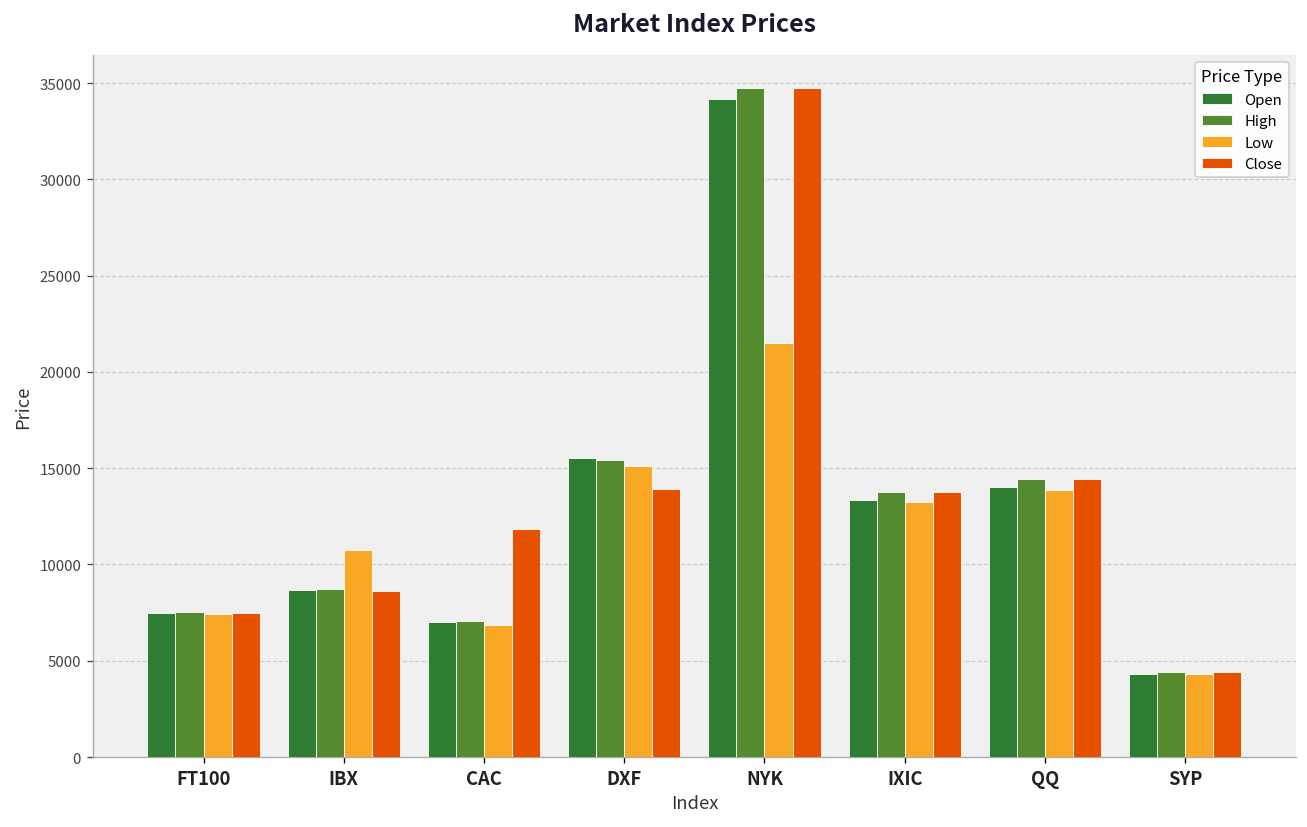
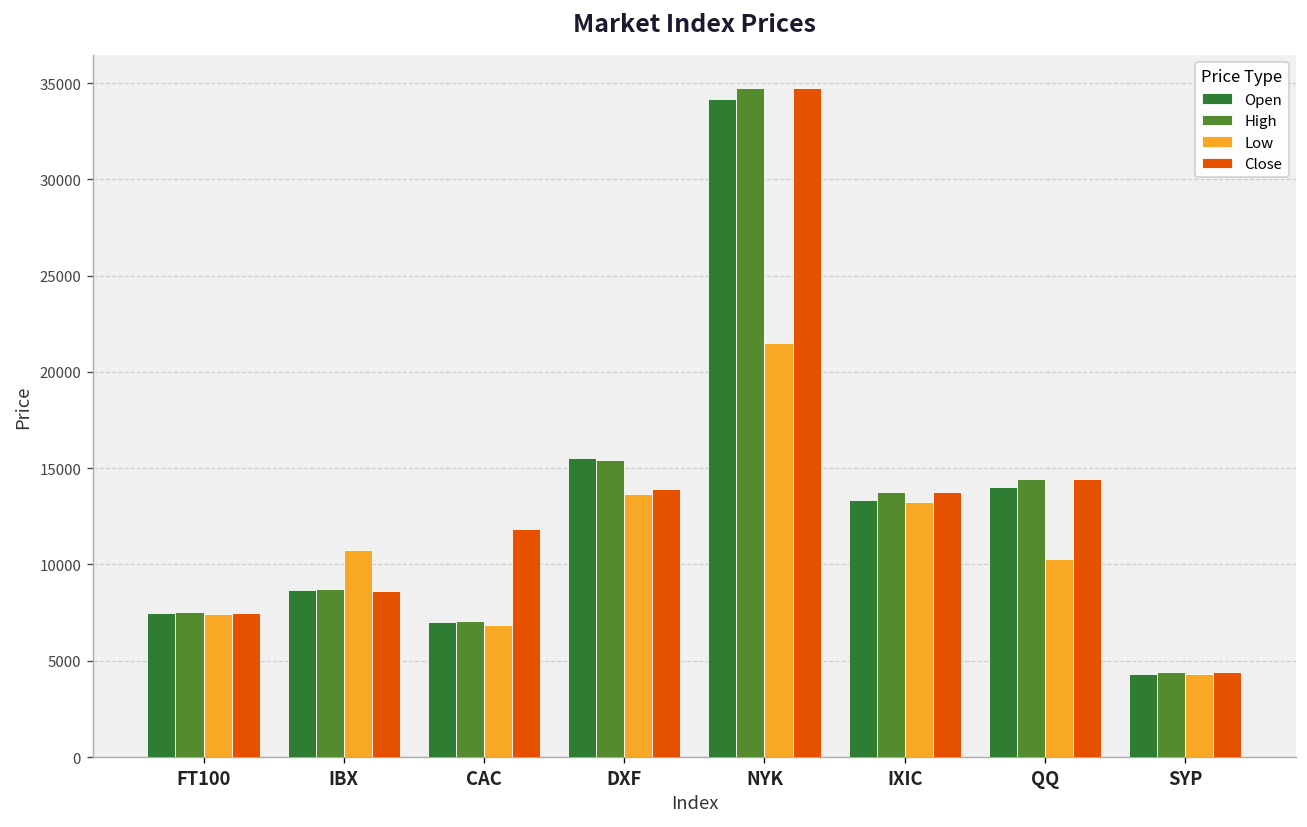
  {
    "Low": {
      "FT100": 7500,
      "IBX": 10700,
      "CAC": 6800,
-     "DXF": 15100,
+     "DXF": 13700,
      "NYK": 21500,
      "IXIC": 13200,
-     "QQ": 13900,
+     "QQ": 10300,
      "SYP": 4300
    },
    "Close": {
      "FT100": 7500,
      "IBX": 8600,
      "CAC": 11800,
      "DXF": 13900,
      "NYK": 34700,
      "IXIC": 13800,
      "QQ": 14500,
      "SYP": 4400
    }
  }
